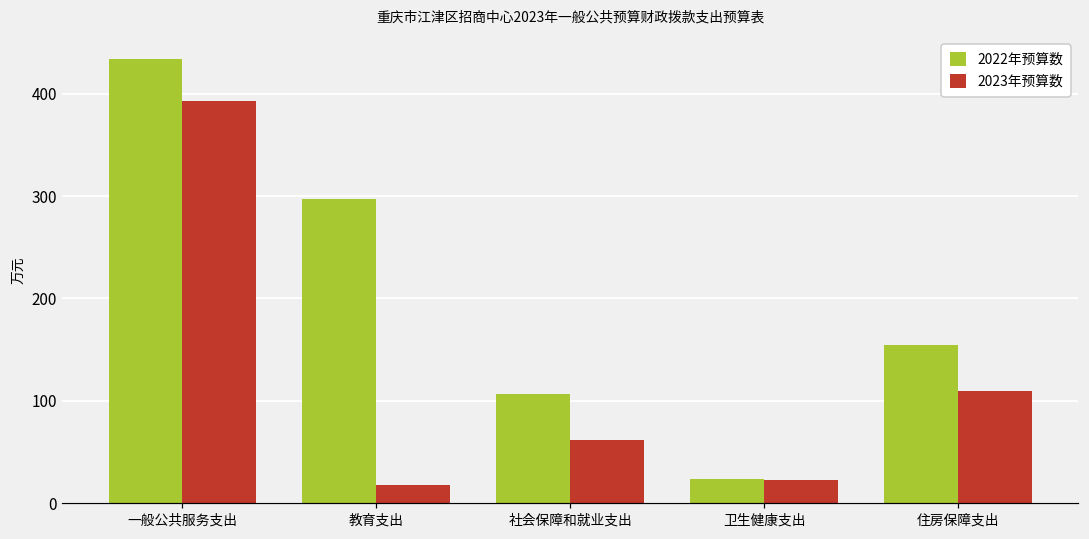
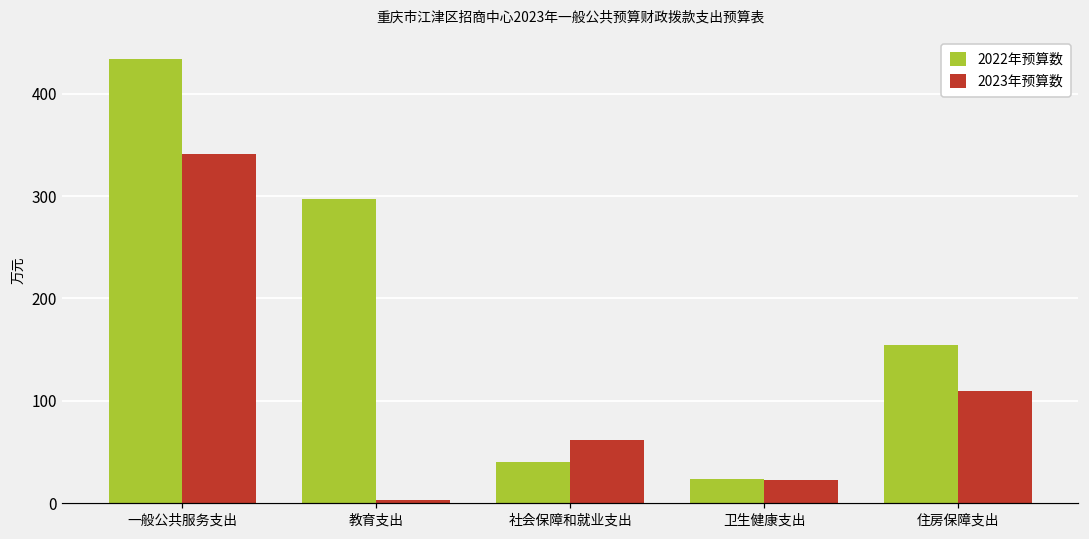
  {
    "2022年预算数": {
      "一般公共服务支出": 430,
      "教育支出": 300,
-     "社会保障和就业支出": 110,
+     "社会保障和就业支出": 40,
      "卫生健康支出": 20,
      "住房保障支出": 150
    },
    "2023年预算数": {
-     "一般公共服务支出": 390,
-     "教育支出": 20,
+     "一般公共服务支出": 340,
+     "教育支出": 0,
      "社会保障和就业支出": 60,
      "卫生健康支出": 20,
      "住房保障支出": 110
    }
  }
